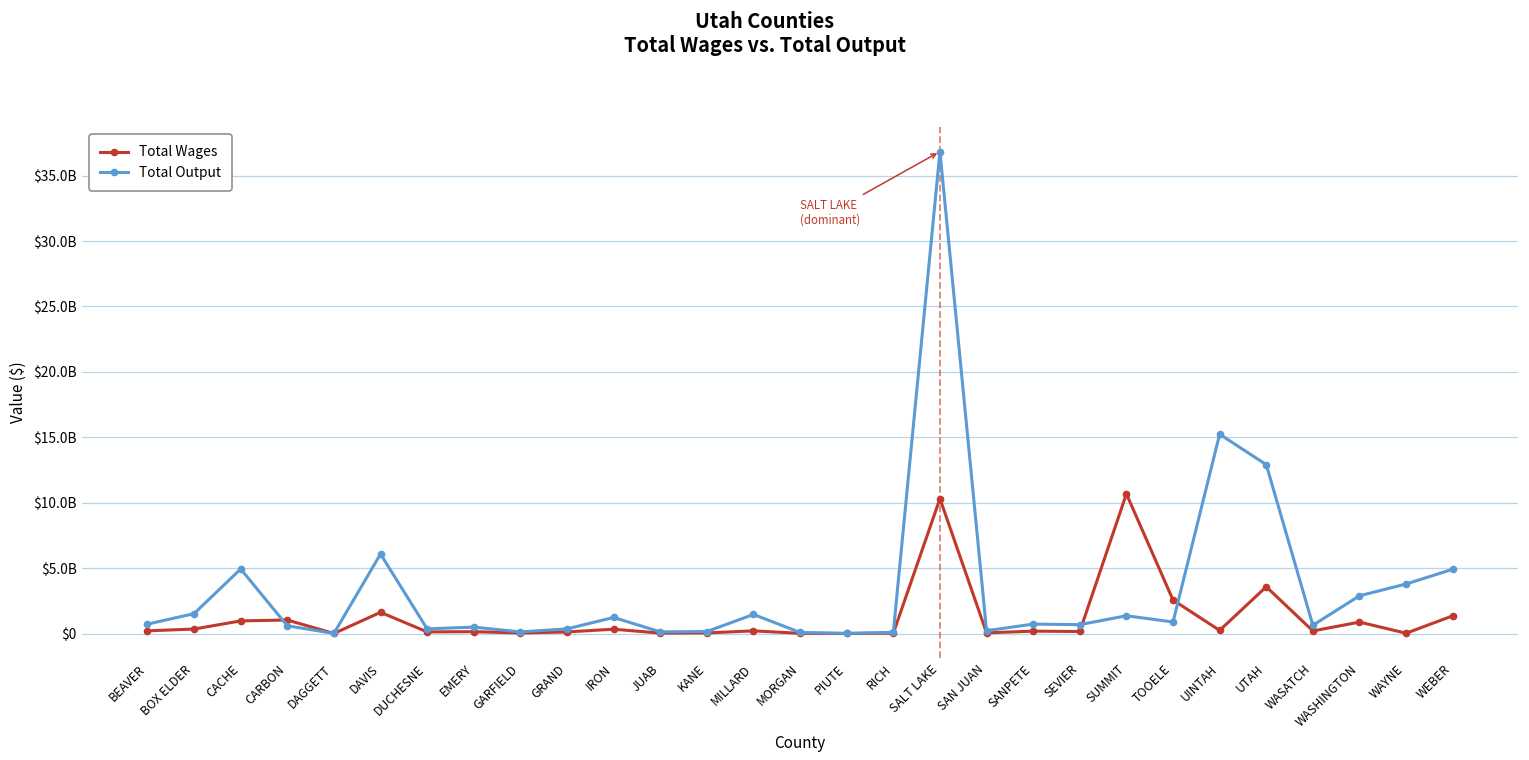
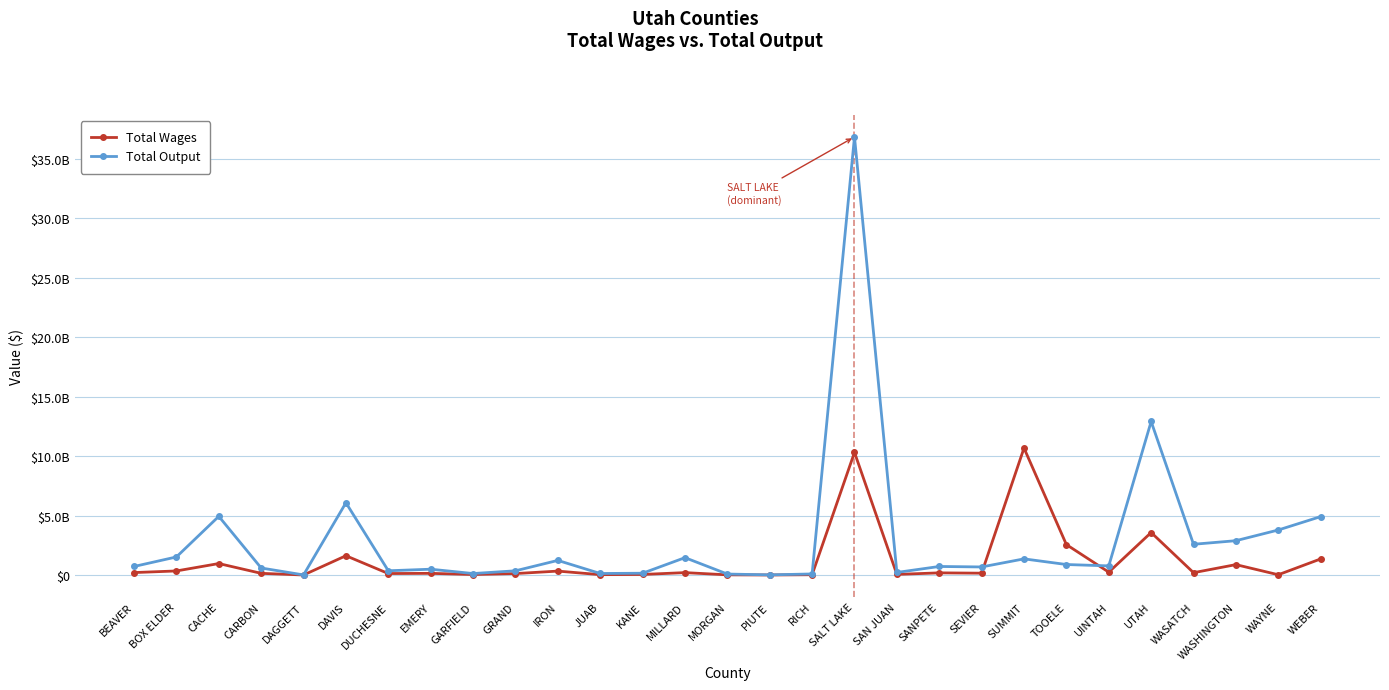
  {
    "Total Wages": {
      "BEAVER": "$200000000",
      "BOX ELDER": "$300000000",
      "CACHE": "$1000000000",
-     "CARBON": "$1000000000",
+     "CARBON": "$100000000",
      "DAVIS": "$1600000000",
      "DUCHESNE": "$100000000",
      "EMERY": "$100000000",
      "GRAND": "$100000000",
      "IRON": "$300000000",
      "MILLARD": "$200000000",
      "SALT LAKE": "$10300000000",
      "SANPETE": "$200000000",
      "SEVIER": "$200000000",
      "SUMMIT": "$10700000000",
      "TOOELE": "$2600000000",
      "UINTAH": "$200000000",
      "UTAH": "$3600000000",
      "WASATCH": "$200000000",
      "WASHINGTON": "$900000000",
      "WAYNE": "$0",
      "WEBER": "$1400000000"
    },
    "Total Output": {
      "BEAVER": "$700000000",
      "BOX ELDER": "$1500000000",
      "CACHE": "$4900000000",
      "CARBON": "$600000000",
      "DAVIS": "$6100000000",
      "DUCHESNE": "$400000000",
      "EMERY": "$500000000",
      "GRAND": "$400000000",
      "IRON": "$1200000000",
      "MILLARD": "$1500000000",
      "SALT LAKE": "$36800000000",
      "SANPETE": "$700000000",
      "SEVIER": "$700000000",
      "SUMMIT": "$1400000000",
      "TOOELE": "$900000000",
-     "UINTAH": "$15200000000",
+     "UINTAH": "$800000000",
      "UTAH": "$12900000000",
-     "WASATCH": "$600000000",
+     "WASATCH": "$2600000000",
      "WASHINGTON": "$2900000000",
      "WAYNE": "$3800000000",
      "WEBER": "$4900000000"
    }
  }
